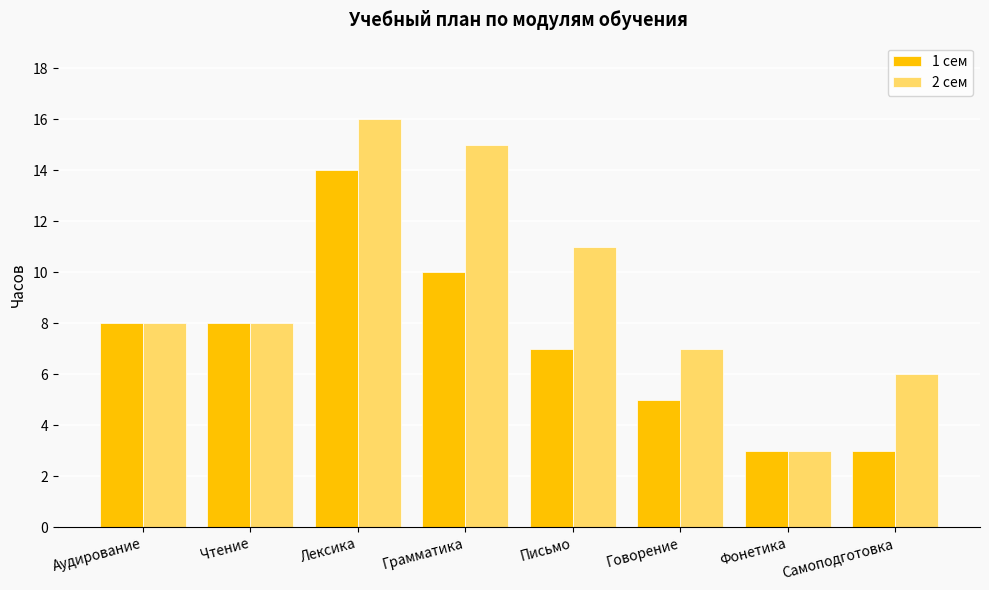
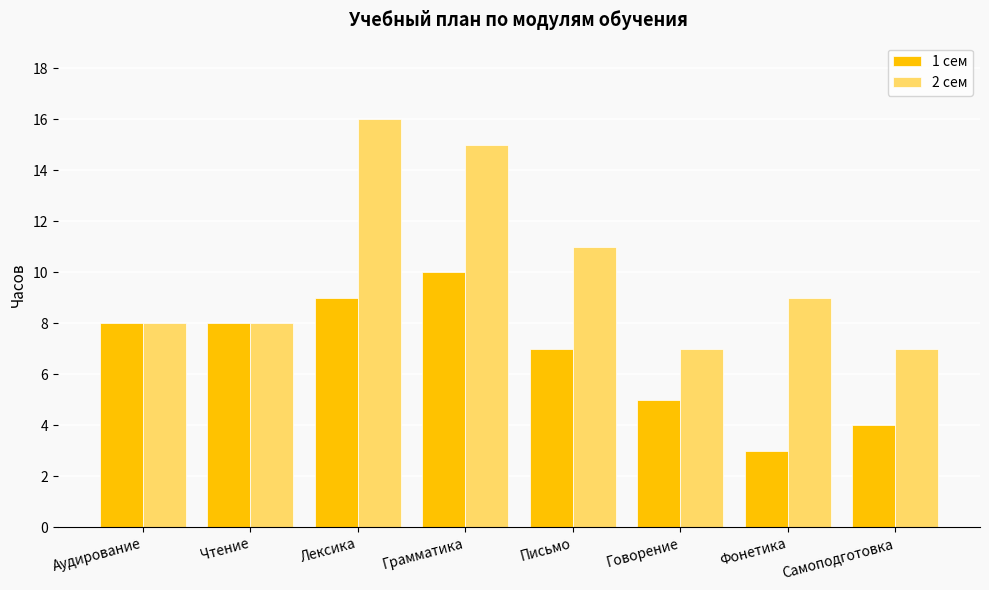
  {
    "1 сем": {
      "Аудирование": 8,
      "Чтение": 8,
-     "Лексика": 14,
+     "Лексика": 9,
      "Грамматика": 10,
      "Письмо": 7,
      "Говорение": 5,
      "Фонетика": 3,
-     "Самоподготовка": 3
+     "Самоподготовка": 4
    },
    "2 сем": {
      "Аудирование": 8,
      "Чтение": 8,
      "Лексика": 16,
      "Грамматика": 15,
      "Письмо": 11,
      "Говорение": 7,
-     "Фонетика": 3,
-     "Самоподготовка": 6
+     "Фонетика": 9,
+     "Самоподготовка": 7
    }
  }
